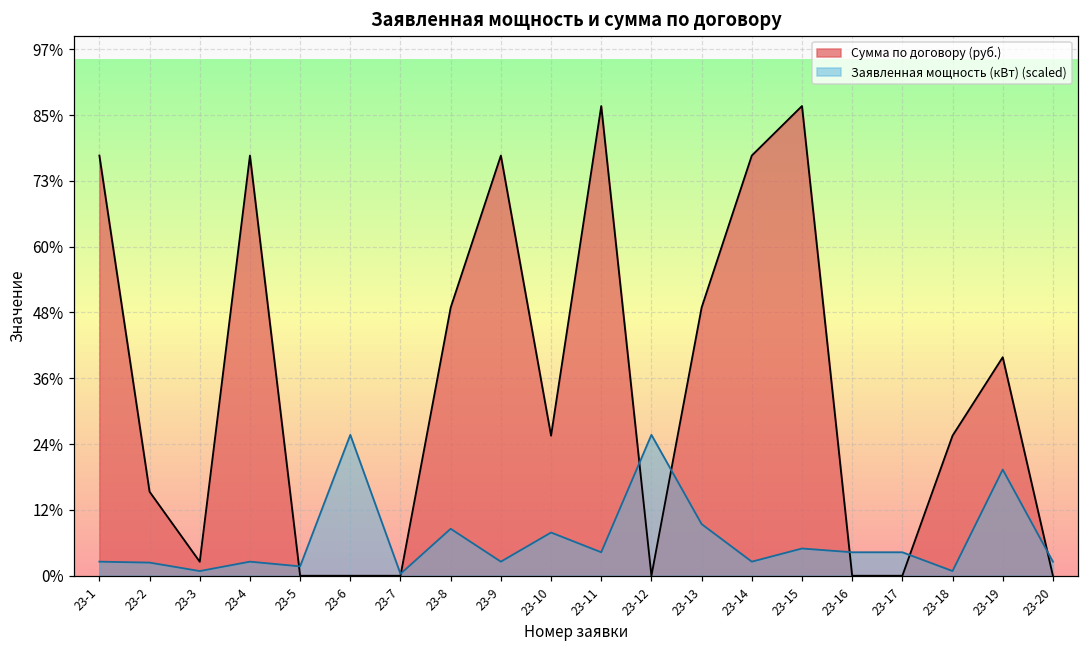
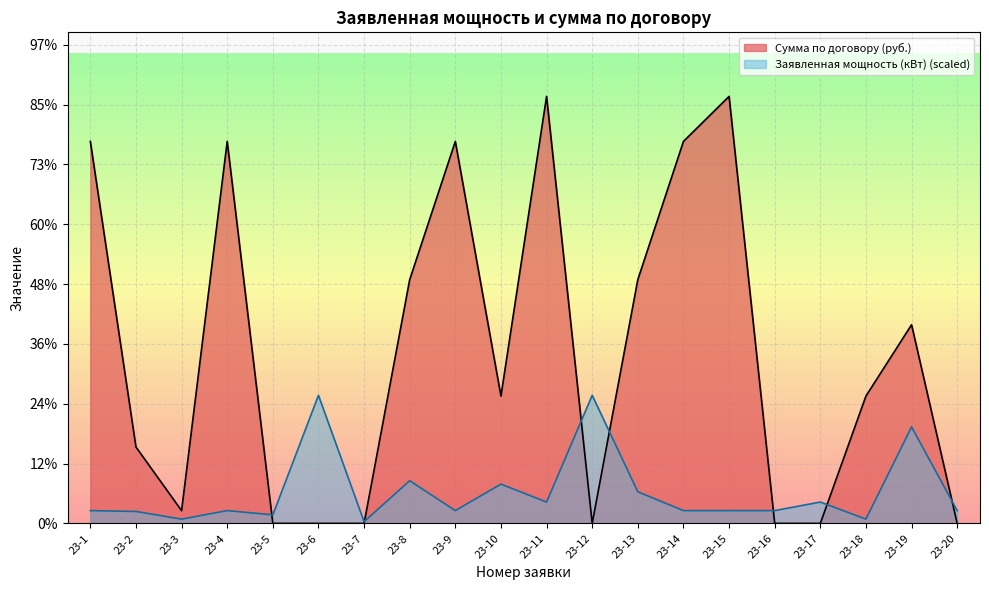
  {
    "Сумма по договору (руб.)": {
      "23-1": "77%",
      "23-2": "15%",
      "23-3": "3%",
      "23-4": "77%",
      "23-5": "0%",
      "23-6": "0%",
      "23-8": "49%",
      "23-9": "77%",
      "23-10": "26%",
      "23-11": "87%",
      "23-12": "0%",
      "23-13": "49%",
      "23-14": "77%",
      "23-15": "87%",
      "23-16": "0%",
      "23-17": "0%",
      "23-18": "26%",
      "23-19": "40%",
      "23-20": "0%"
    },
    "Заявленная мощность (кВт) (scaled)": {
      "23-1": "3%",
      "23-2": "2%",
      "23-3": "1%",
      "23-4": "3%",
      "23-5": "2%",
      "23-6": "26%",
      "23-8": "9%",
      "23-9": "3%",
      "23-10": "8%",
      "23-11": "4%",
      "23-12": "26%",
-     "23-13": "10%",
+     "23-13": "6%",
      "23-14": "3%",
-     "23-15": "5%",
-     "23-16": "4%",
+     "23-15": "3%",
+     "23-16": "3%",
      "23-17": "4%",
      "23-18": "1%",
      "23-19": "20%",
      "23-20": "3%"
    }
  }
